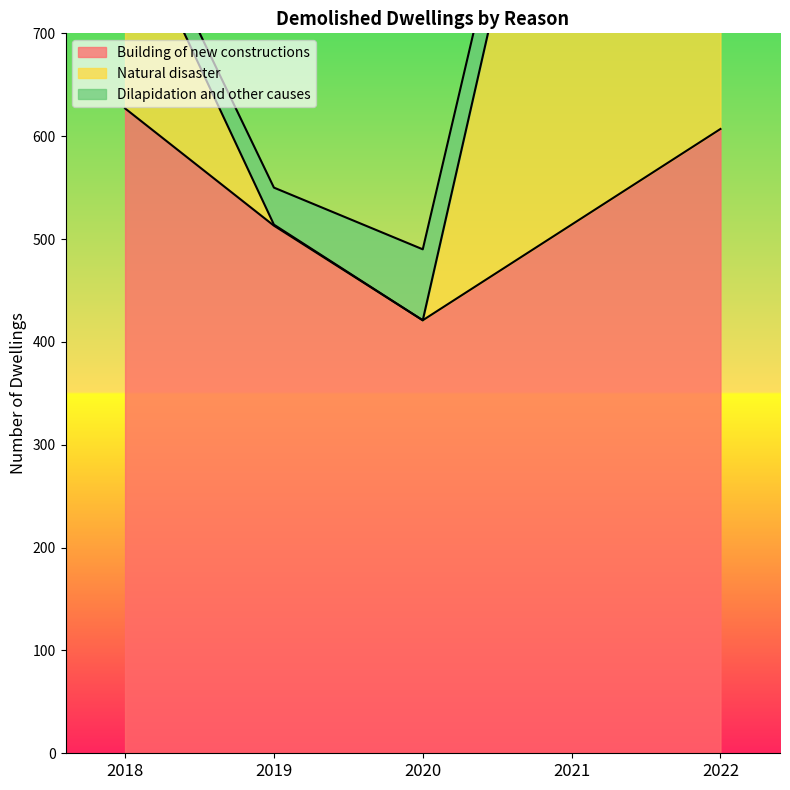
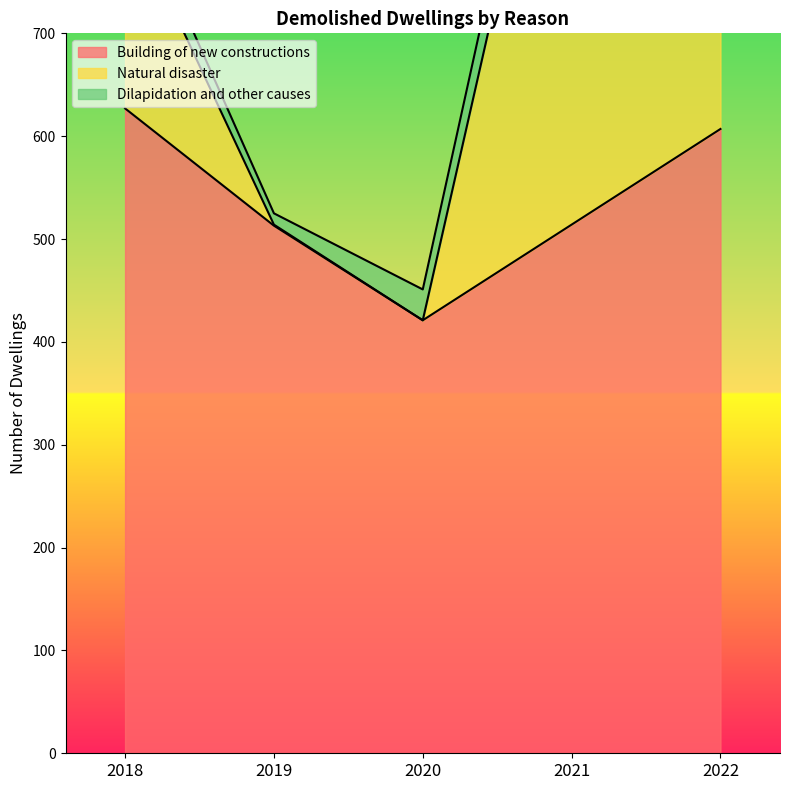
  {
    "Building of new constructions": {
      "2018": 627,
      "2021": 514,
      "2022": 607
    },
    "Dilapidation and other causes": {
-     "2019": 36,
-     "2020": 69
+     "2019": 11,
+     "2020": 30
    }
  }
